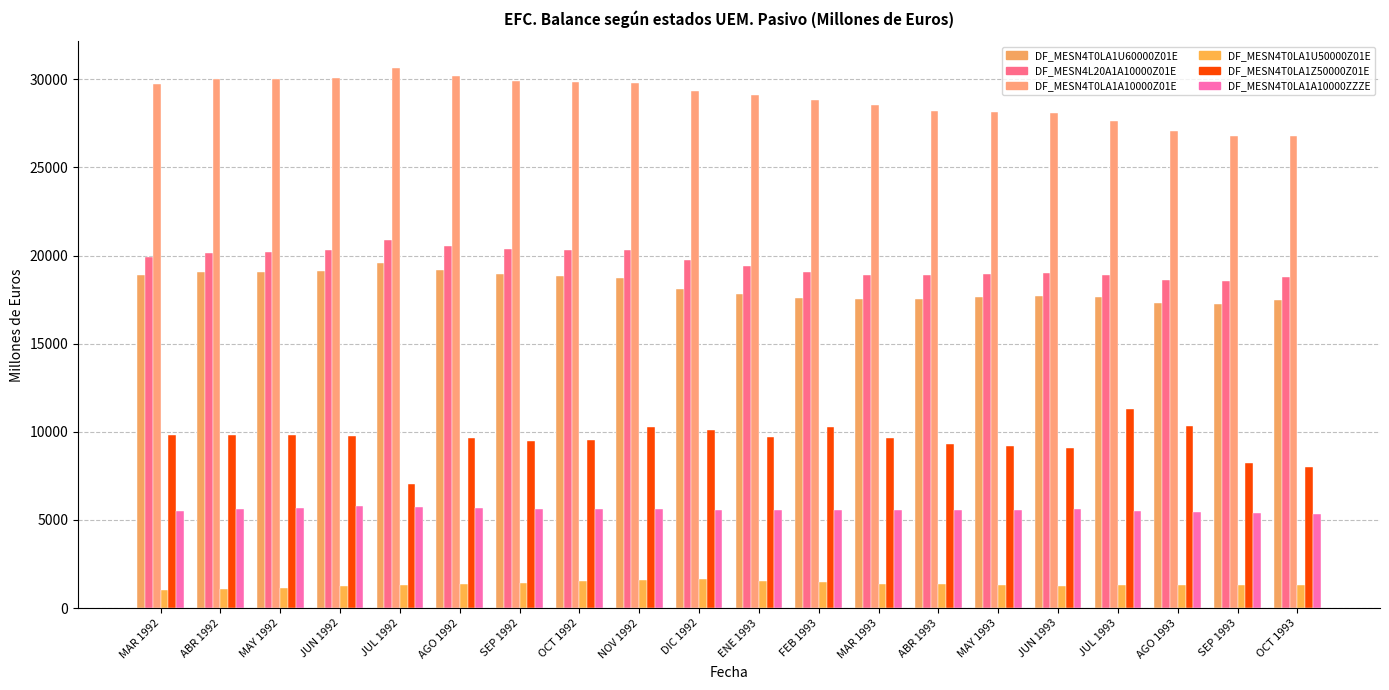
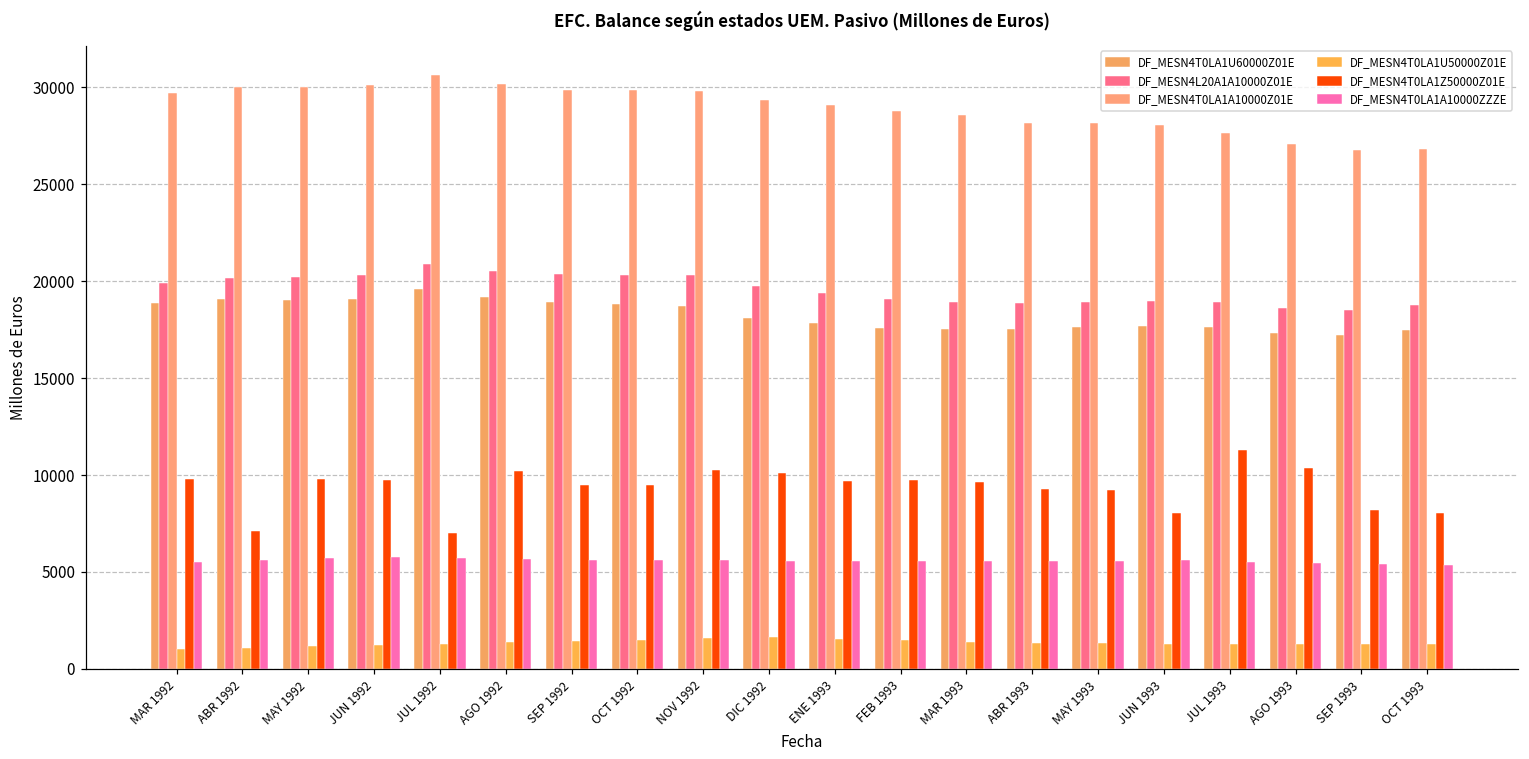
  {
    "DF_MESN4T0LA1Z50000Z01E": {
      "MAR 1992": 9800,
-     "ABR 1992": 9800,
+     "ABR 1992": 7100,
      "MAY 1992": 9800,
      "JUN 1992": 9800,
      "JUL 1992": 7000,
-     "AGO 1992": 9600,
+     "AGO 1992": 10200,
      "SEP 1992": 9500,
      "OCT 1992": 9500,
      "NOV 1992": 10300,
      "DIC 1992": 10100,
      "ENE 1993": 9700,
-     "FEB 1993": 10300,
+     "FEB 1993": 9700,
      "MAR 1993": 9600,
      "ABR 1993": 9300,
      "MAY 1993": 9200,
-     "JUN 1993": 9100,
+     "JUN 1993": 8100,
      "JUL 1993": 11300,
      "AGO 1993": 10300,
      "SEP 1993": 8200,
      "OCT 1993": 8000
    }
  }
